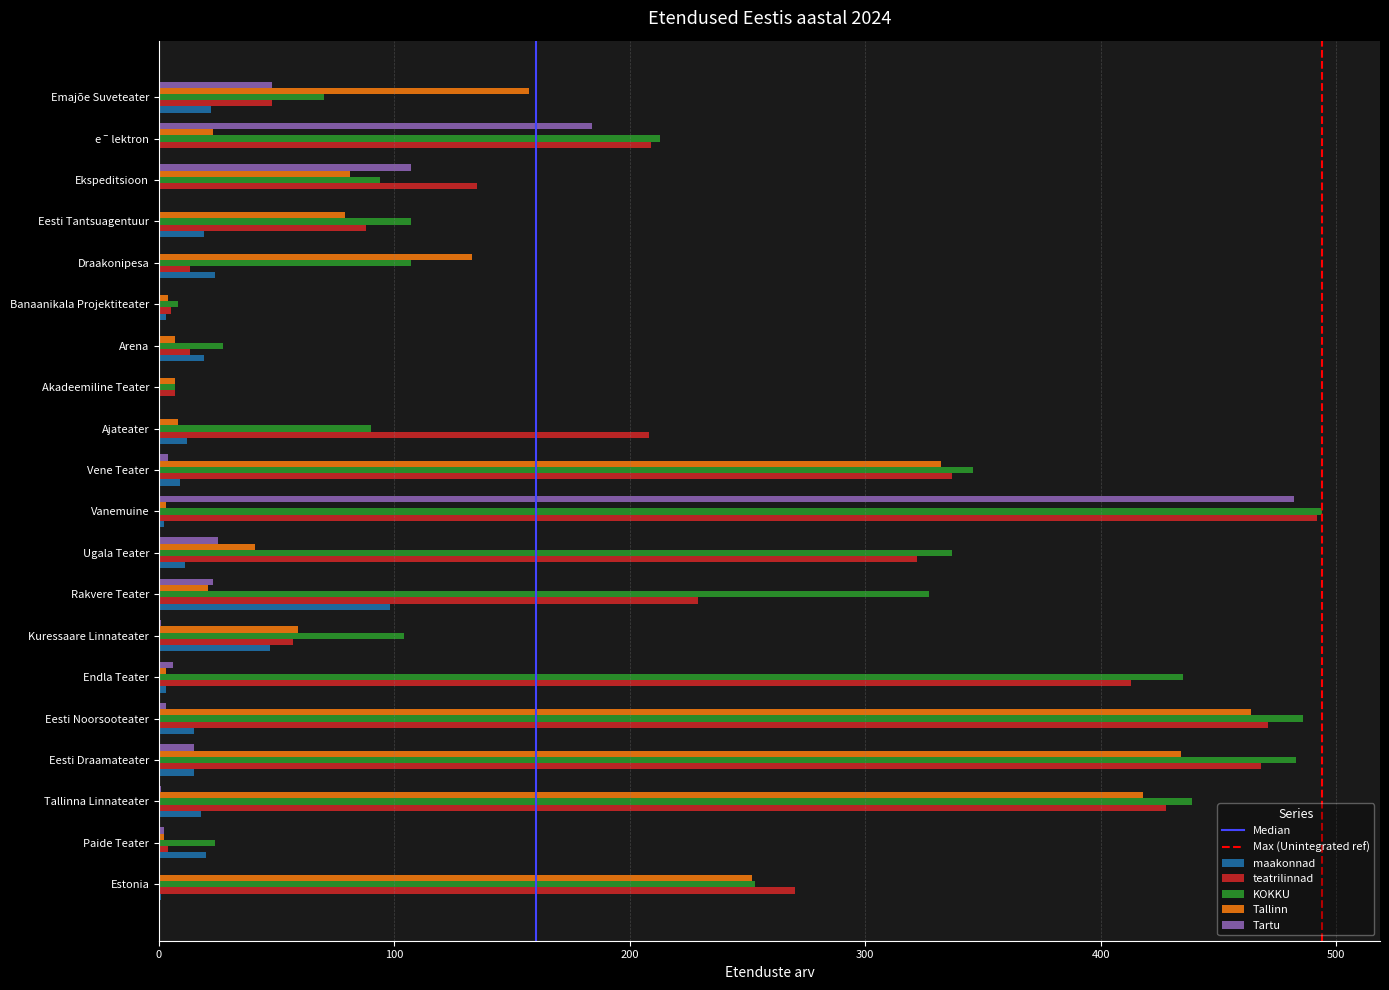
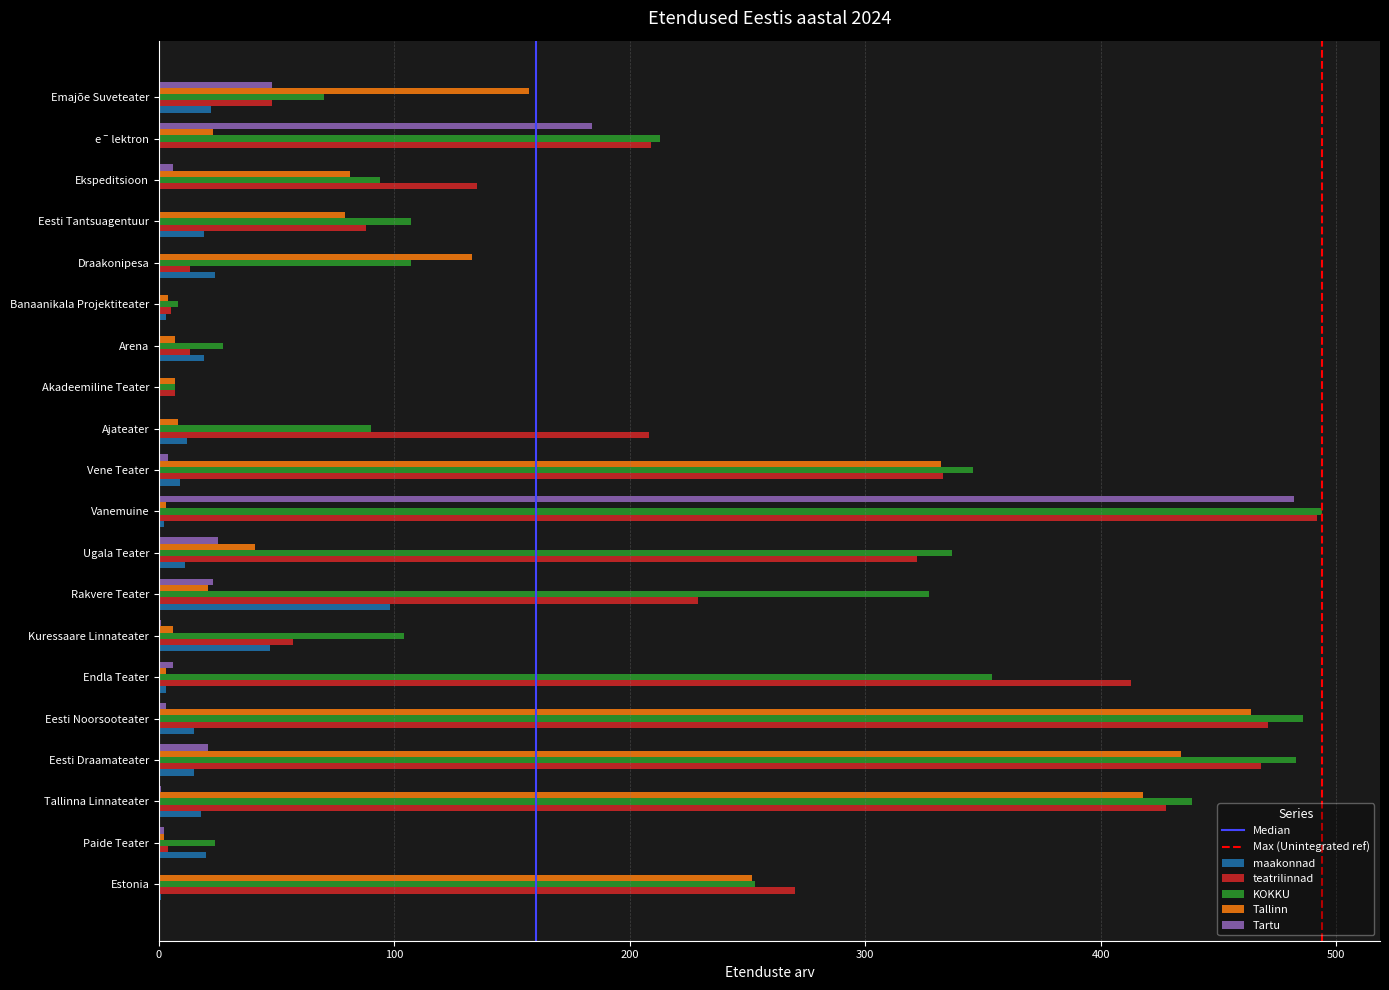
  {
    "maakonnad": {
      "Emajõe Suveteater": 22,
      "eˉlektron": 0,
      "Ekspeditsioon": 0,
      "Eesti Tantsuagentuur": 19,
      "Draakonipesa": 24,
      "Banaanikala Projektiteater": 3,
      "Arena": 19,
      "Akadeemiline Teater": 0,
      "Ajateater": 12,
      "Vene Teater": 9,
      "Vanemuine": 2,
      "Ugala Teater": 11,
      "Rakvere Teater": 98,
      "Kuressaare Linnateater": 47,
      "Endla Teater": 3,
      "Eesti Noorsooteater": 15,
      "Eesti Draamateater": 15,
      "Tallinna Linnateater": 18,
      "Paide Teater": 20
    },
    "teatrilinnad": {
      "Emajõe Suveteater": 48,
      "eˉlektron": 209,
      "Ekspeditsioon": 135,
      "Eesti Tantsuagentuur": 88,
      "Draakonipesa": 13,
      "Banaanikala Projektiteater": 5,
      "Arena": 13,
      "Akadeemiline Teater": 7,
      "Ajateater": 208,
-     "Vene Teater": 337,
+     "Vene Teater": 333,
      "Vanemuine": 492,
      "Ugala Teater": 322,
      "Rakvere Teater": 229,
      "Kuressaare Linnateater": 57,
      "Endla Teater": 413,
      "Eesti Noorsooteater": 471,
      "Eesti Draamateater": 468,
      "Tallinna Linnateater": 428,
      "Paide Teater": 4,
      "Estonia": 270
    },
    "KOKKU": {
      "Emajõe Suveteater": 70,
      "eˉlektron": 213,
      "Ekspeditsioon": 94,
      "Eesti Tantsuagentuur": 107,
      "Draakonipesa": 107,
      "Banaanikala Projektiteater": 8,
      "Arena": 27,
      "Akadeemiline Teater": 7,
      "Ajateater": 90,
      "Vene Teater": 346,
      "Vanemuine": 494,
      "Ugala Teater": 337,
      "Rakvere Teater": 327,
      "Kuressaare Linnateater": 104,
-     "Endla Teater": 435,
+     "Endla Teater": 354,
      "Eesti Noorsooteater": 486,
      "Eesti Draamateater": 483,
      "Tallinna Linnateater": 439,
      "Paide Teater": 24,
      "Estonia": 253
    },
    "Tallinn": {
      "Emajõe Suveteater": 157,
      "eˉlektron": 23,
      "Ekspeditsioon": 81,
      "Eesti Tantsuagentuur": 79,
      "Draakonipesa": 133,
      "Banaanikala Projektiteater": 4,
      "Arena": 7,
      "Akadeemiline Teater": 7,
      "Ajateater": 8,
      "Vene Teater": 332,
      "Vanemuine": 3,
      "Ugala Teater": 41,
      "Rakvere Teater": 21,
-     "Kuressaare Linnateater": 59,
+     "Kuressaare Linnateater": 6,
      "Endla Teater": 3,
      "Eesti Noorsooteater": 464,
      "Eesti Draamateater": 434,
      "Tallinna Linnateater": 418,
      "Paide Teater": 2,
      "Estonia": 252
    },
    "Tartu": {
      "Emajõe Suveteater": 48,
      "eˉlektron": 184,
-     "Ekspeditsioon": 107,
+     "Ekspeditsioon": 6,
      "Eesti Tantsuagentuur": 0,
      "Draakonipesa": 0,
      "Banaanikala Projektiteater": 0,
      "Arena": 0,
      "Akadeemiline Teater": 0,
      "Ajateater": 0,
      "Vene Teater": 4,
      "Vanemuine": 482,
      "Ugala Teater": 25,
      "Rakvere Teater": 23,
      "Endla Teater": 6,
      "Eesti Noorsooteater": 3,
-     "Eesti Draamateater": 15,
+     "Eesti Draamateater": 21,
      "Paide Teater": 2,
      "Estonia": 0
    }
  }
